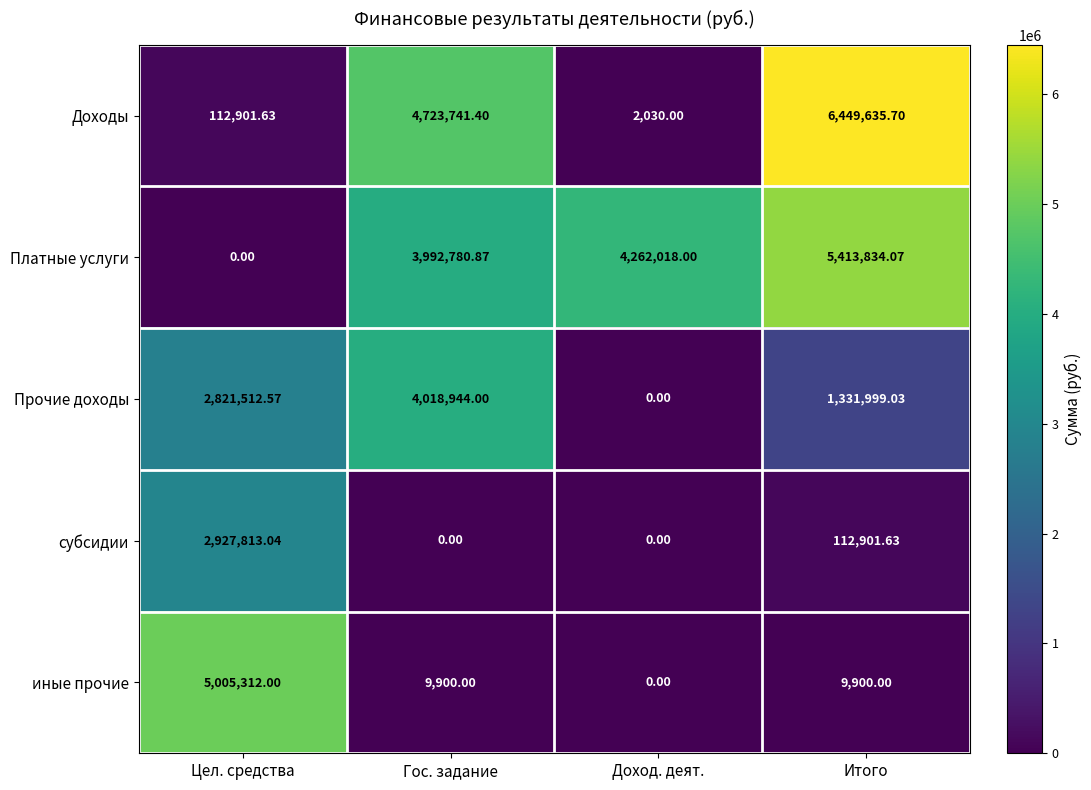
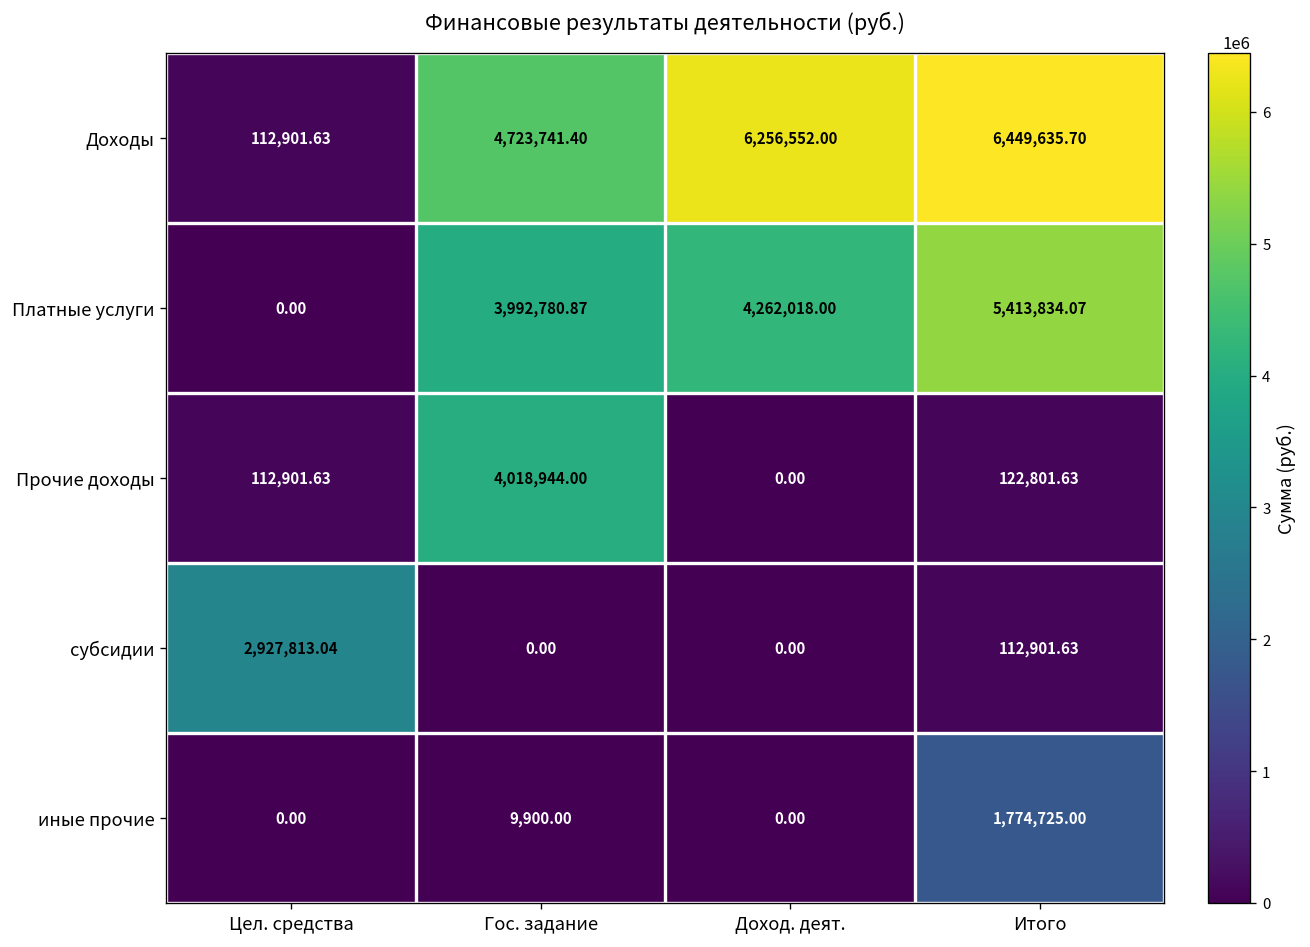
  {
    "Доходы": {
      "Цел. средства": "112,901.63",
      "Гос. задание": "4,723,741.40",
-     "Доход. деят.": "2,030.00",
+     "Доход. деят.": "6,256,552.00",
      "Итого": "6,449,635.70"
    },
    "Платные услуги": {
      "Цел. средства": "0.00",
      "Гос. задание": "3,992,780.87",
      "Доход. деят.": "4,262,018.00",
      "Итого": "5,413,834.07"
    },
    "Прочие доходы": {
-     "Цел. средства": "2,821,512.57",
+     "Цел. средства": "112,901.63",
      "Гос. задание": "4,018,944.00",
      "Доход. деят.": "0.00",
-     "Итого": "1,331,999.03"
+     "Итого": "122,801.63"
    },
    "субсидии": {
      "Цел. средства": "2,927,813.04",
      "Гос. задание": "0.00",
      "Доход. деят.": "0.00",
      "Итого": "112,901.63"
    },
    "иные прочие": {
-     "Цел. средства": "5,005,312.00",
+     "Цел. средства": "0.00",
      "Гос. задание": "9,900.00",
      "Доход. деят.": "0.00",
-     "Итого": "9,900.00"
+     "Итого": "1,774,725.00"
    }
  }
